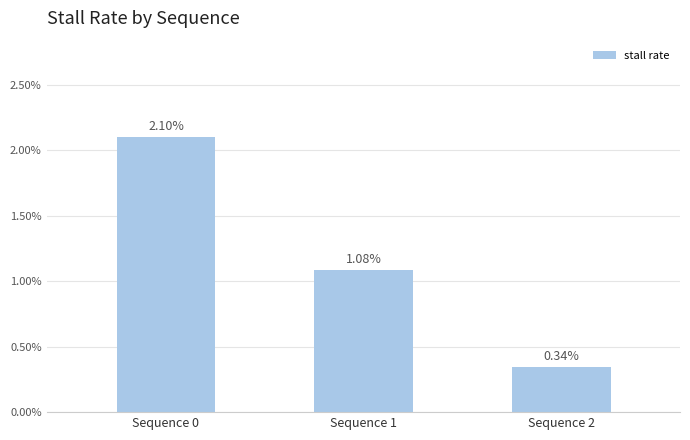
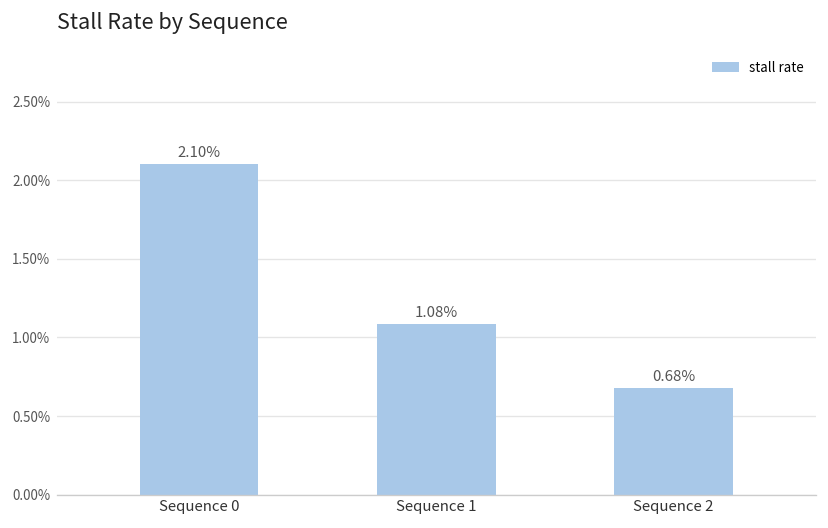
  {
    "Sequence 0": "2.10%",
    "Sequence 1": "1.08%",
-   "Sequence 2": "0.34%"
+   "Sequence 2": "0.68%"
  }
